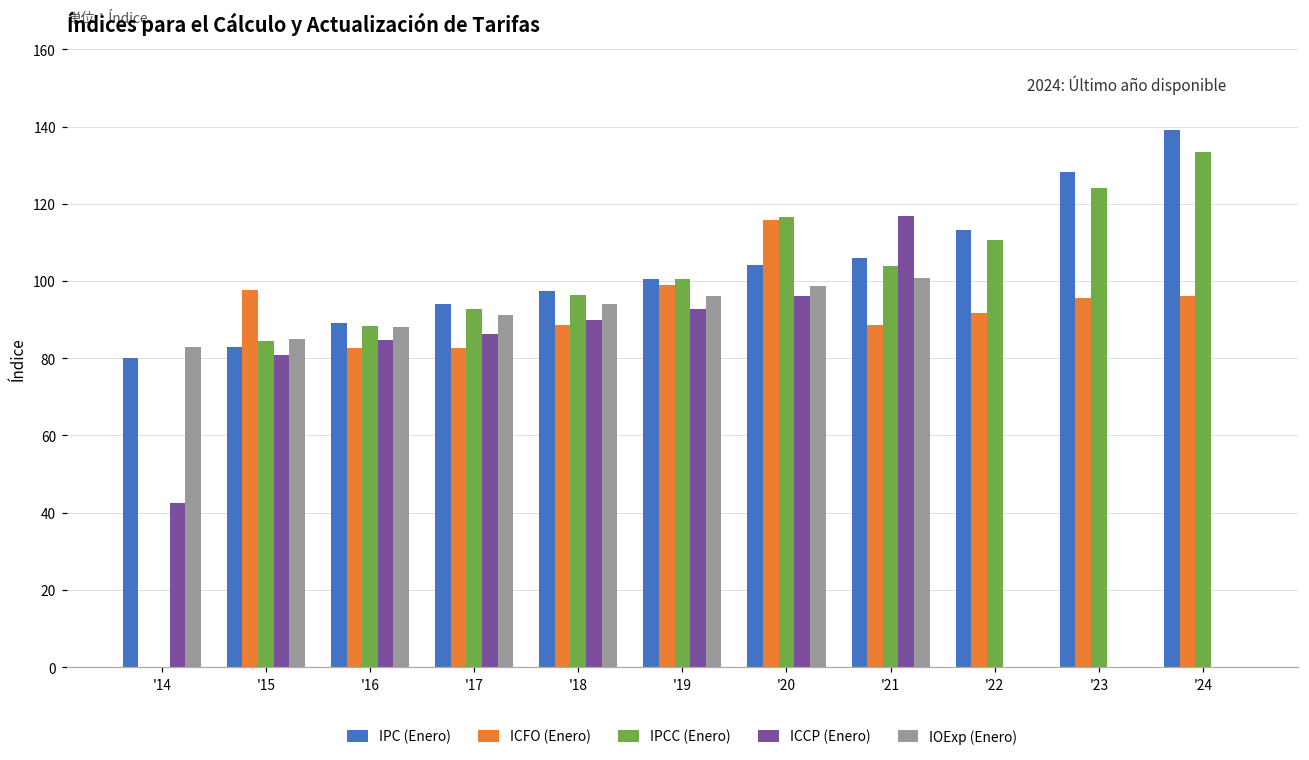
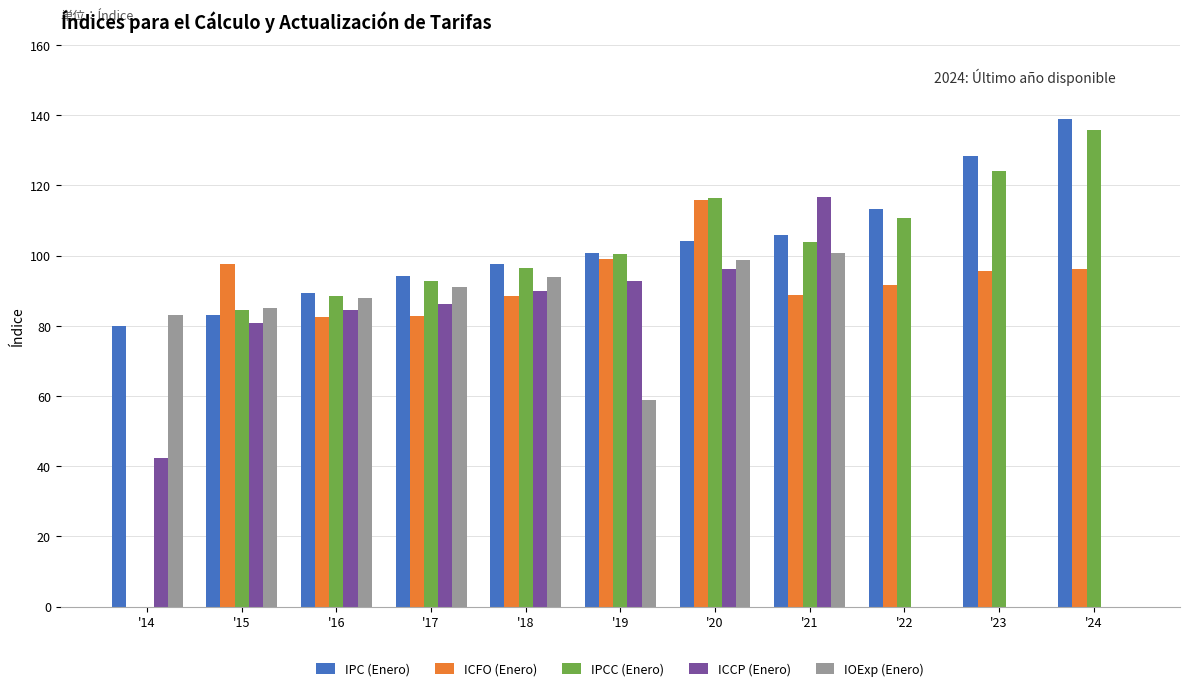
  {
    "IPC (Enero)": {
      "'14": 80,
      "'15": 83,
      "'16": 89,
      "'17": 94,
      "'18": 98,
      "'19": 101,
      "'20": 104,
      "'21": 106,
      "'22": 113,
      "'23": 128,
      "'24": 139
    },
    "ICFO (Enero)": {
      "'14": 0,
      "'15": 98,
      "'16": 83,
      "'17": 83,
      "'18": 89,
      "'19": 99,
      "'20": 116,
      "'21": 89,
      "'22": 92,
      "'23": 96,
      "'24": 96
    },
    "IPCC (Enero)": {
      "'14": 0,
      "'15": 85,
      "'16": 88,
      "'17": 93,
      "'18": 97,
      "'19": 100,
      "'20": 117,
      "'21": 104,
      "'22": 111,
      "'23": 124,
-     "'24": 133
+     "'24": 136
    },
    "ICCP (Enero)": {
      "'14": 42,
      "'15": 81,
      "'16": 85,
      "'17": 86,
      "'18": 90,
      "'19": 93,
      "'20": 96,
      "'21": 117,
      "'22": 0,
      "'23": 0,
      "'24": 0
    },
    "IOExp (Enero)": {
      "'14": 83,
      "'15": 85,
      "'16": 88,
      "'17": 91,
      "'18": 94,
-     "'19": 96,
+     "'19": 59,
      "'20": 99,
      "'21": 101,
      "'22": 0,
      "'23": 0,
      "'24": 0
    }
  }
